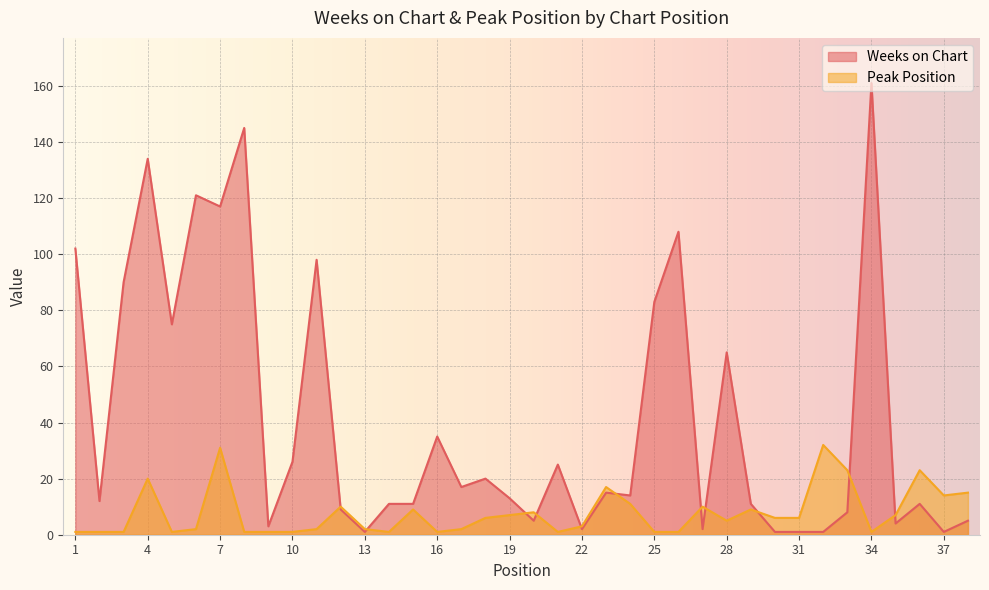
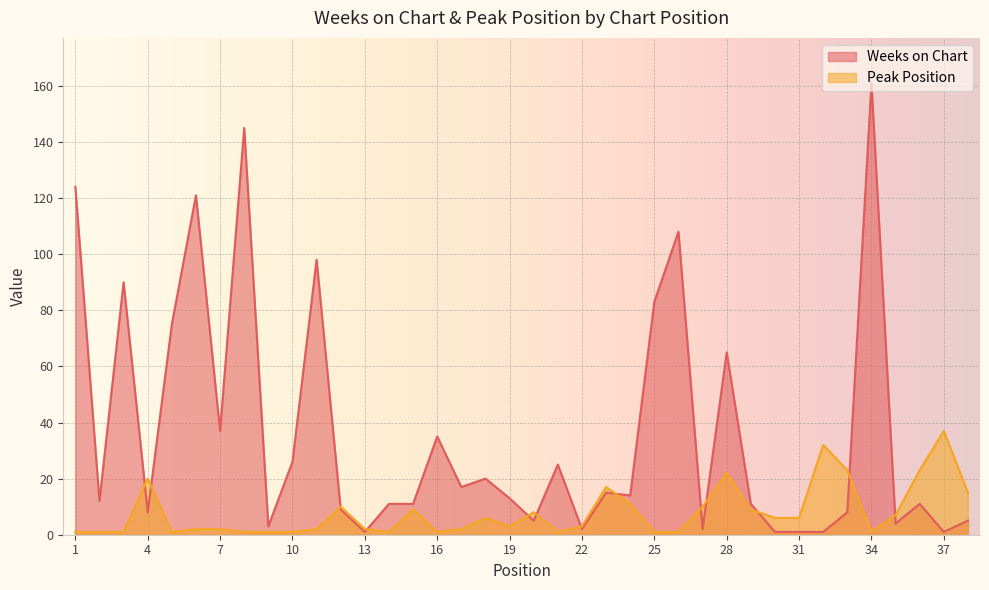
  {
    "Weeks on Chart": {
-     "1": 102,
-     "4": 134,
-     "7": 117,
+     "1": 124,
+     "4": 8,
+     "7": 37,
      "10": 26,
      "13": 1,
      "16": 35,
      "19": 13,
      "22": 2,
      "25": 83,
      "28": 65,
      "31": 1,
      "37": 1
    },
    "Peak Position": {
      "1": 1,
      "4": 20,
-     "7": 31,
+     "7": 2,
      "10": 1,
      "13": 2,
      "16": 1,
-     "19": 7,
+     "19": 3,
      "22": 3,
      "25": 1,
-     "28": 5,
+     "28": 22,
      "31": 6,
      "34": 1,
-     "37": 14
+     "37": 37
    }
  }
